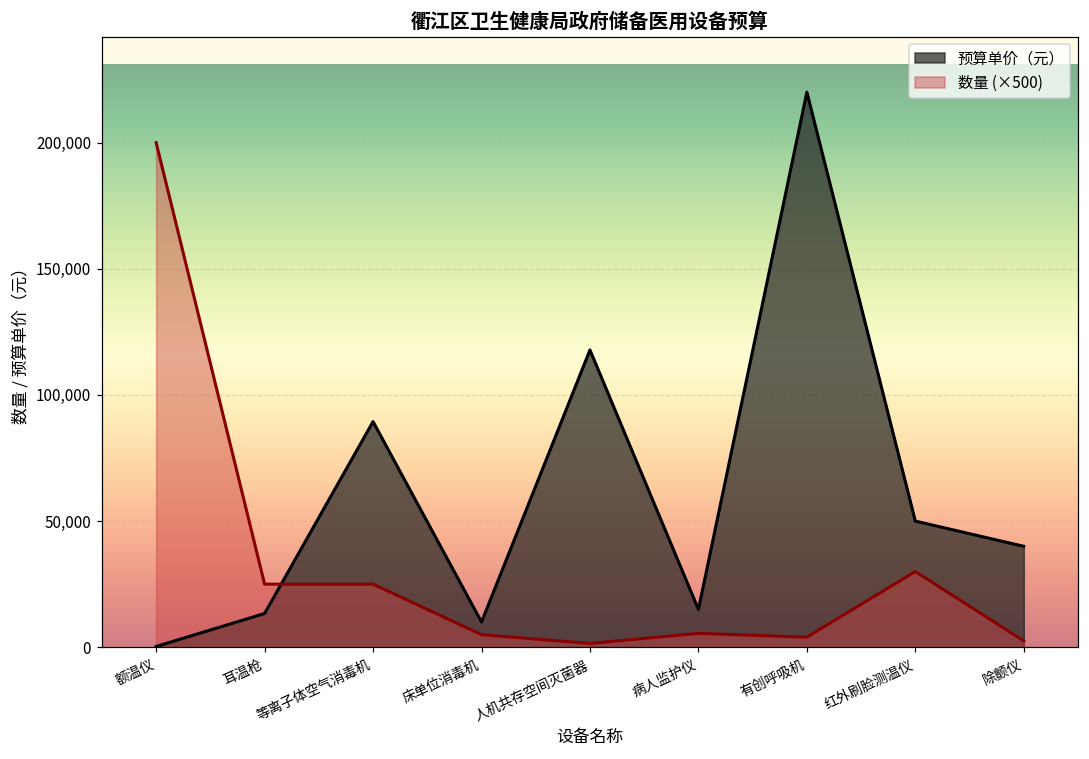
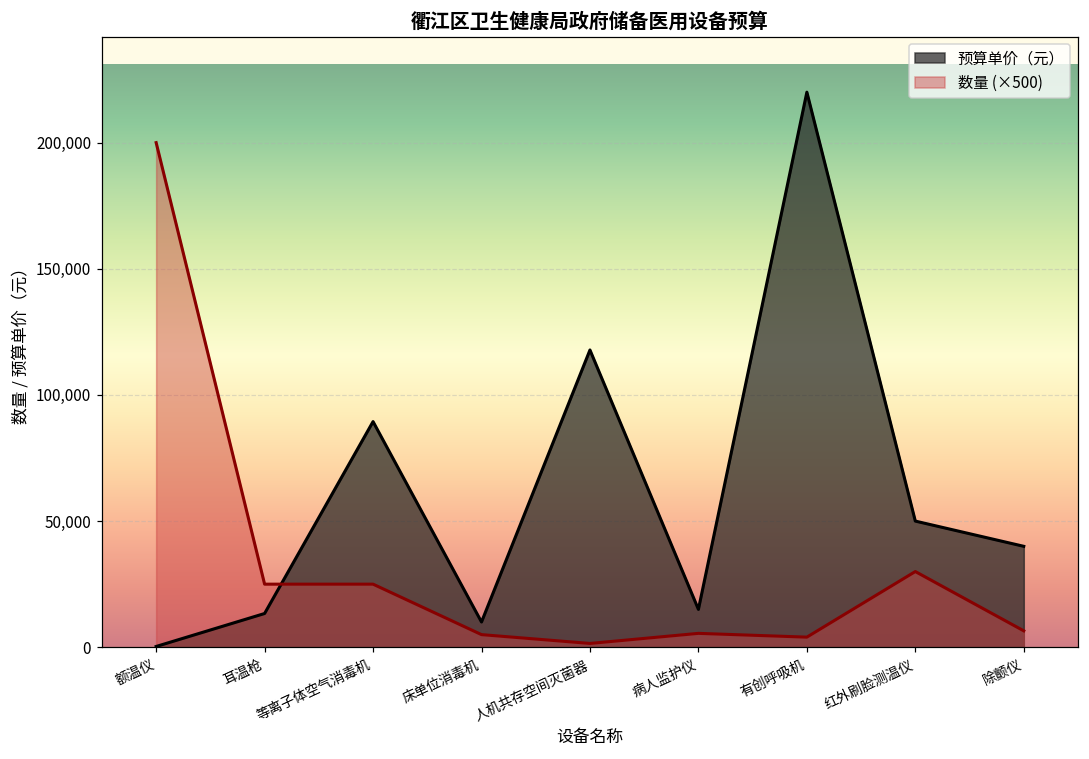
  {
    "预算单价（元）": {
      "额温仪": "0",
      "耳温枪": "13,000",
      "等离子体空气消毒机": "89,000",
      "床单位消毒机": "10,000",
      "人机共存空间灭菌器": "118,000",
      "病人监护仪": "15,000",
      "有创呼吸机": "220,000",
      "红外刷脸测温仪": "50,000",
      "除颤仪": "40,000"
    },
    "数量 (×500)": {
      "额温仪": "200,000",
      "耳温枪": "25,000",
      "等离子体空气消毒机": "25,000",
      "床单位消毒机": "5,000",
      "人机共存空间灭菌器": "2,000",
      "病人监护仪": "6,000",
      "有创呼吸机": "4,000",
      "红外刷脸测温仪": "30,000",
-     "除颤仪": "3,000"
+     "除颤仪": "7,000"
    }
  }
